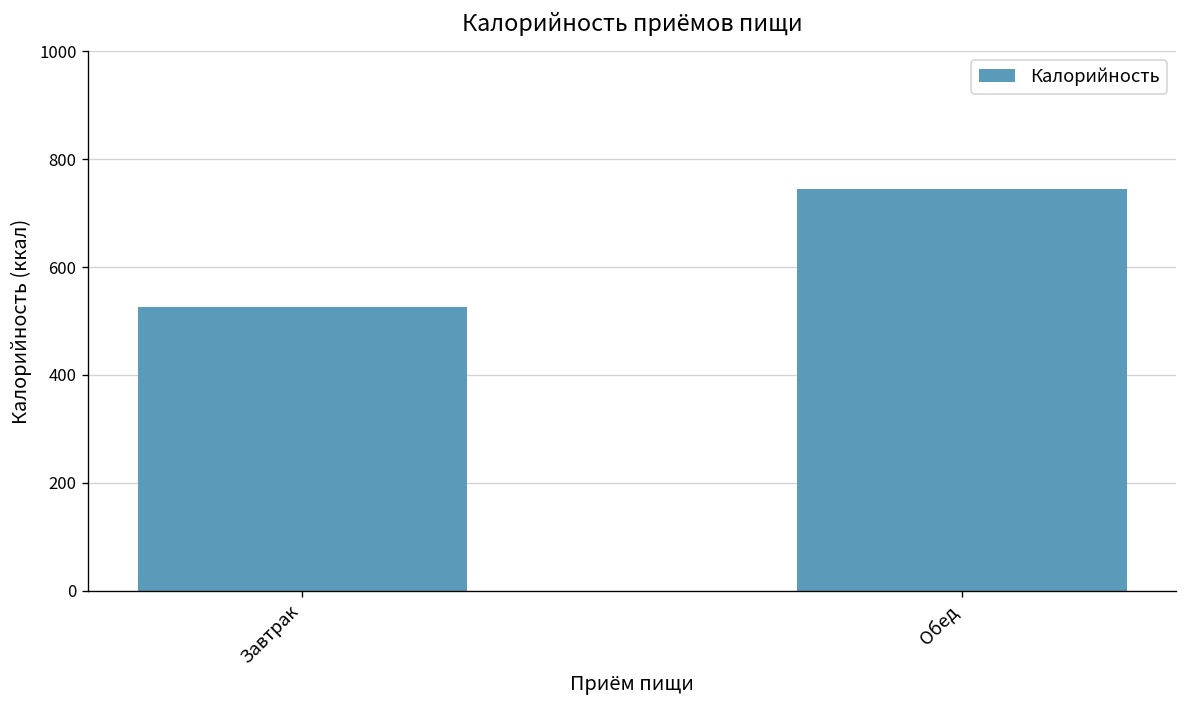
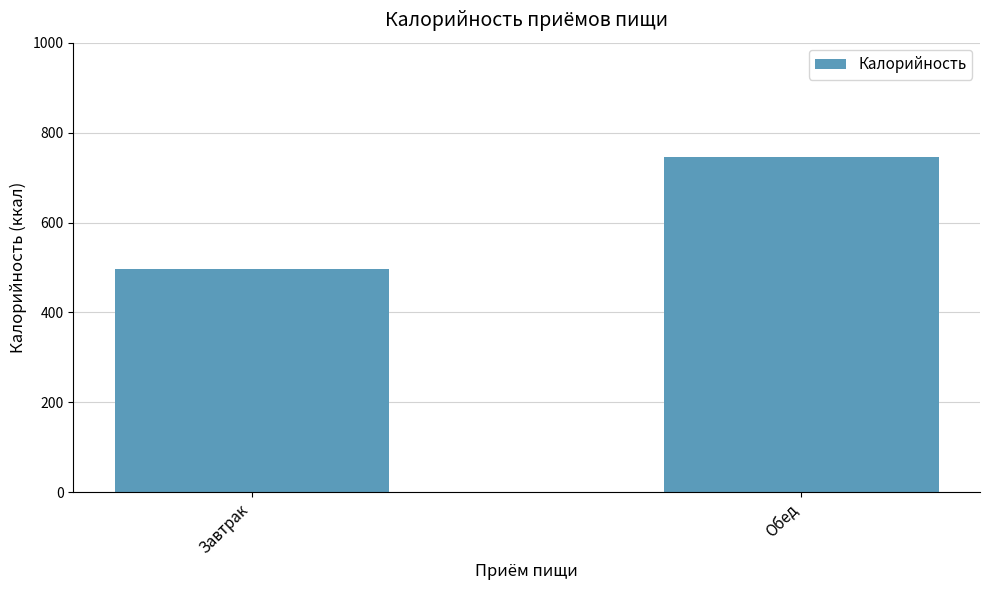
  {
-   "Завтрак": 530,
+   "Завтрак": 500,
    "Обед": 750
  }
